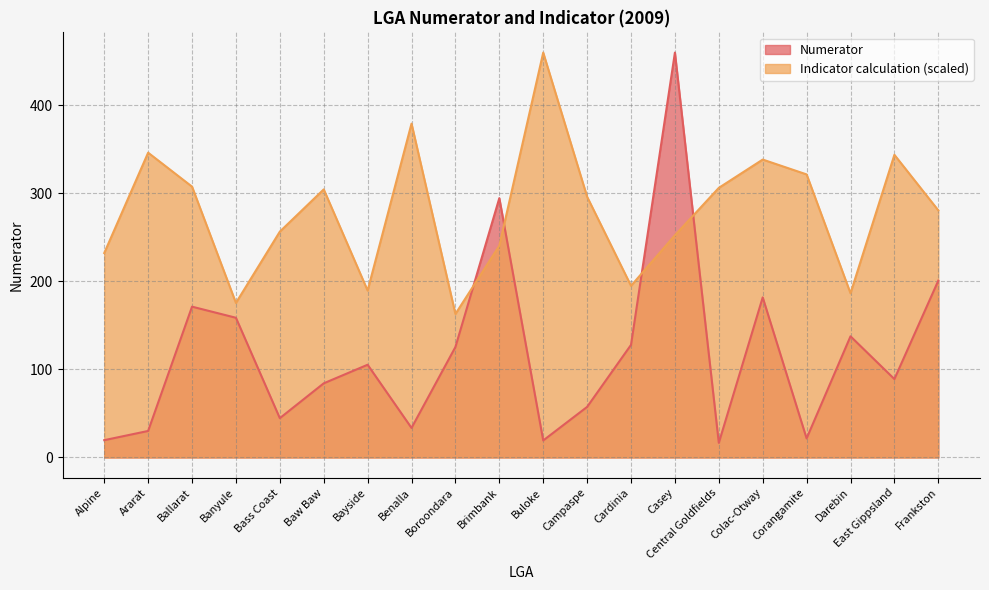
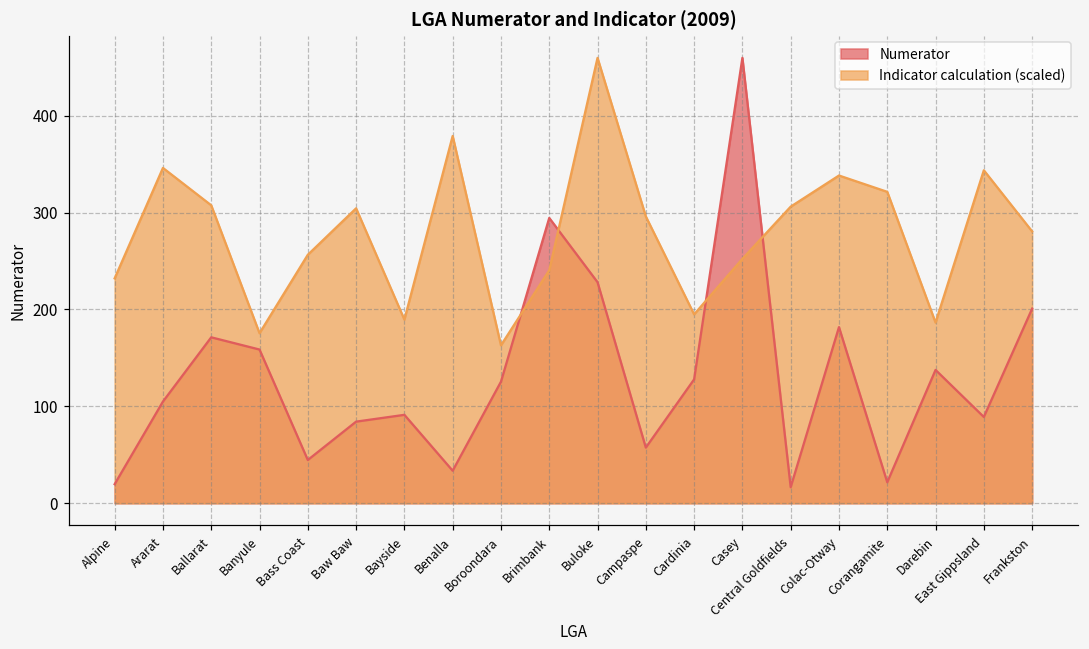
  {
    "Numerator": {
      "Alpine": 20,
-     "Ararat": 30,
+     "Ararat": 100,
      "Ballarat": 170,
      "Banyule": 160,
      "Bass Coast": 40,
      "Baw Baw": 80,
-     "Bayside": 110,
+     "Bayside": 90,
      "Benalla": 30,
      "Boroondara": 130,
      "Brimbank": 290,
-     "Buloke": 20,
+     "Buloke": 230,
      "Campaspe": 60,
      "Cardinia": 130,
      "Casey": 460,
      "Central Goldfields": 20,
      "Colac-Otway": 180,
      "Corangamite": 20,
      "Darebin": 140,
      "East Gippsland": 90,
      "Frankston": 200
    },
    "Indicator calculation (scaled)": {
      "Alpine": 230,
      "Ararat": 350,
      "Ballarat": 310,
      "Banyule": 180,
      "Bass Coast": 260,
      "Baw Baw": 300,
      "Bayside": 190,
      "Benalla": 380,
      "Boroondara": 160,
      "Brimbank": 240,
      "Buloke": 460,
      "Campaspe": 300,
      "Cardinia": 190,
      "Casey": 250,
      "Central Goldfields": 310,
      "Colac-Otway": 340,
      "Corangamite": 320,
      "Darebin": 190,
      "East Gippsland": 340,
      "Frankston": 280
    }
  }
